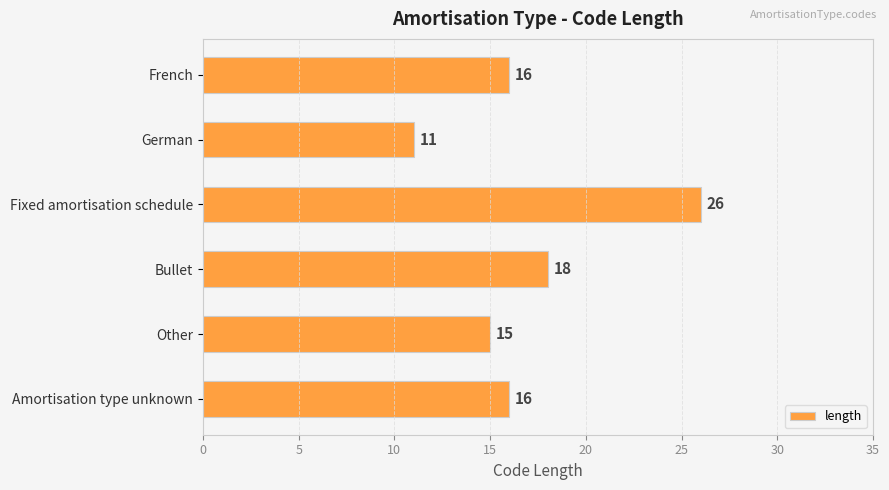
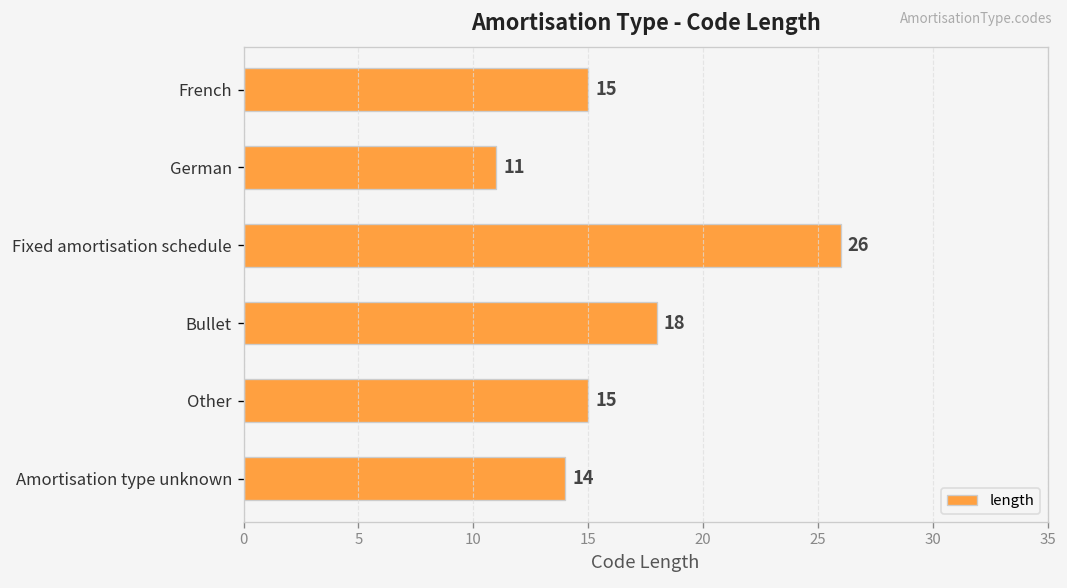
  {
-   "French": 16,
+   "French": 15,
    "German": 11,
    "Fixed amortisation schedule": 26,
    "Bullet": 18,
    "Other": 15,
-   "Amortisation type unknown": 16
+   "Amortisation type unknown": 14
  }
